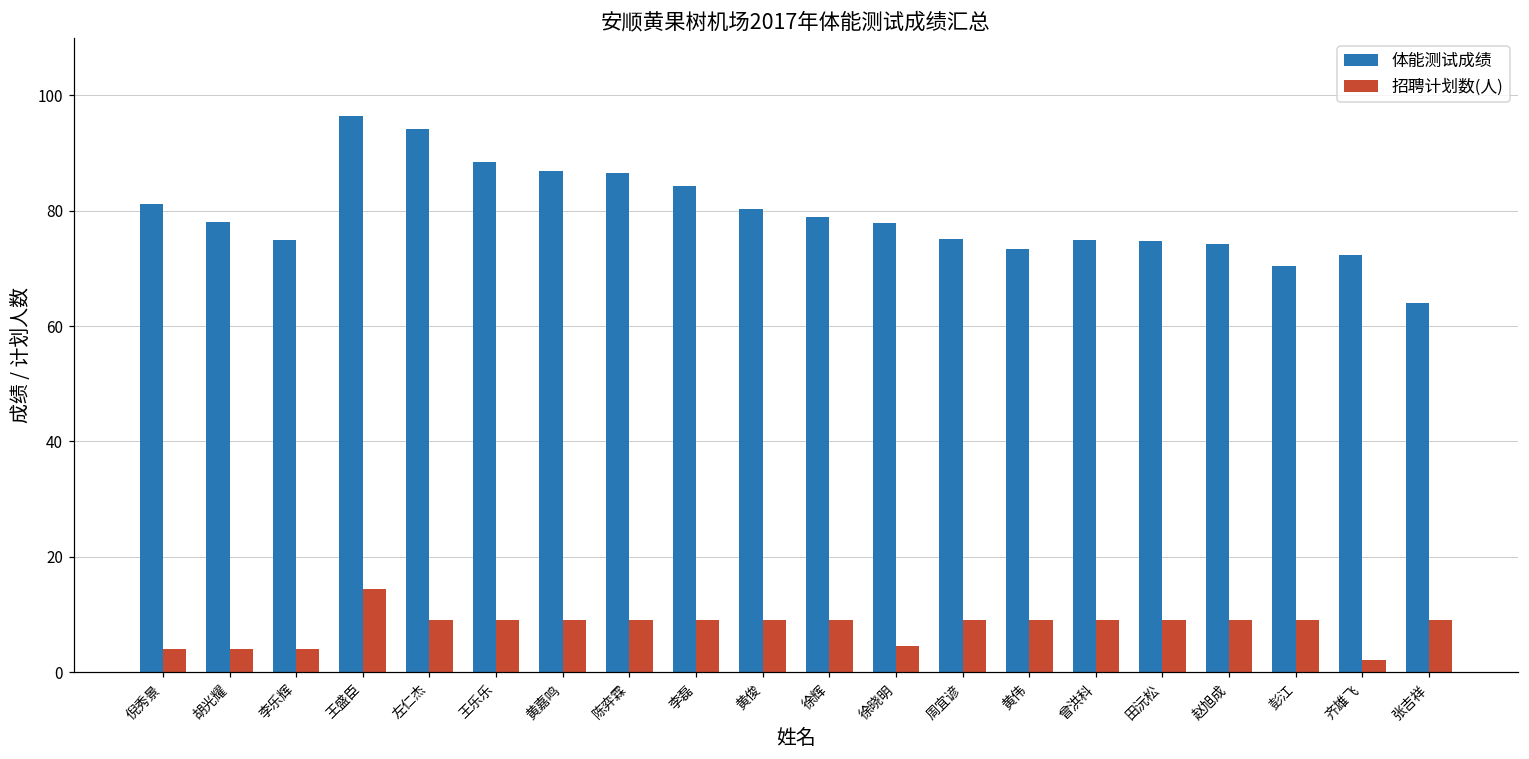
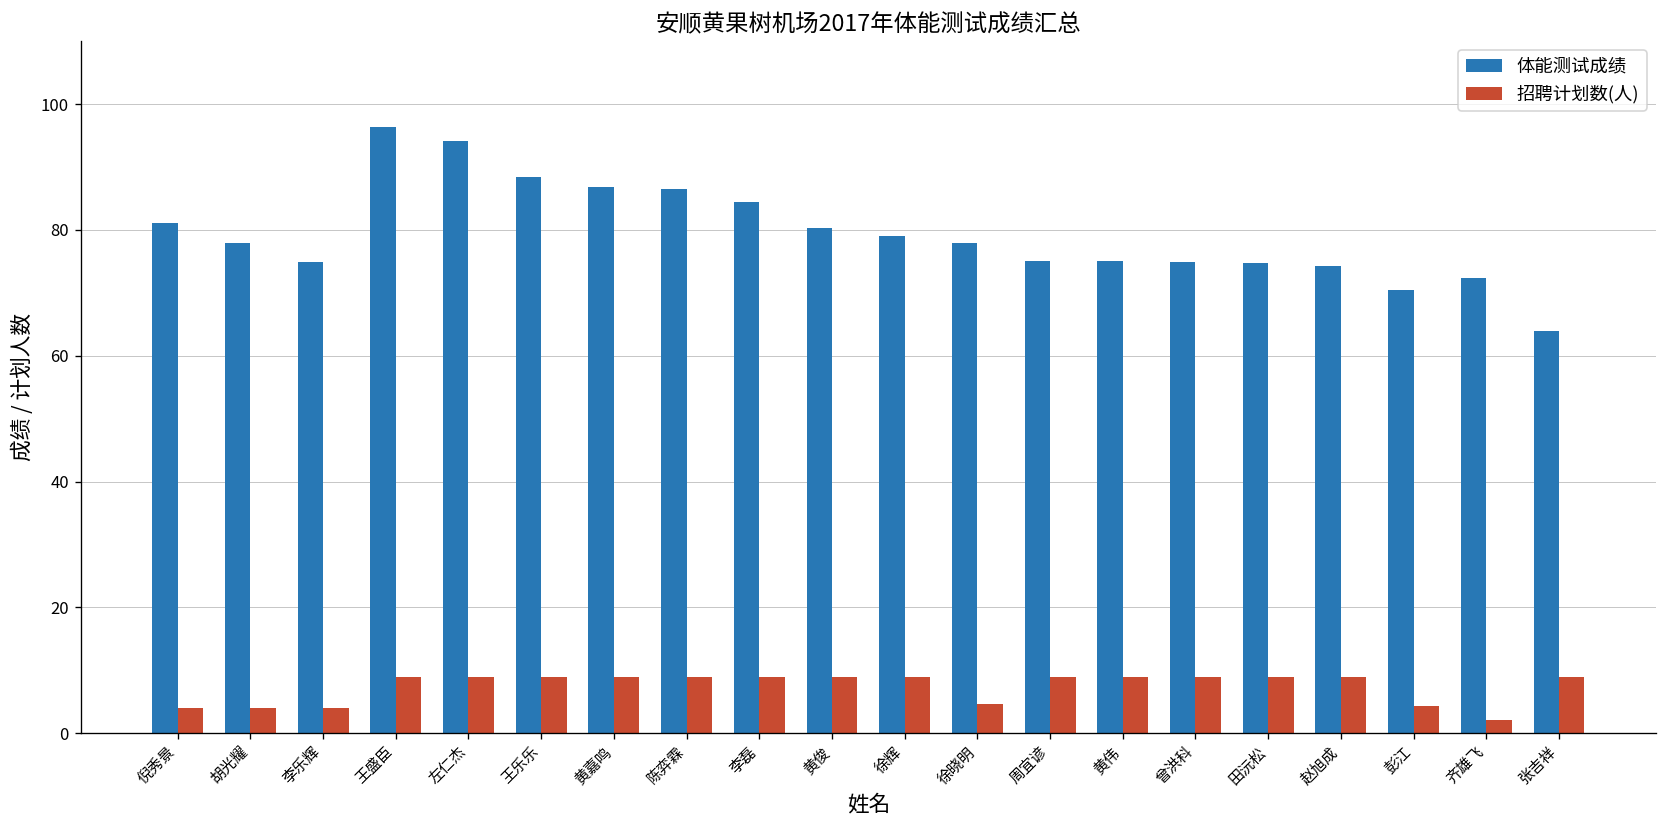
  {
    "体能测试成绩": {
      "倪秀景": 81,
      "胡光耀": 78,
      "李乐辉": 75,
      "王盛臣": 96,
      "左仁杰": 94,
      "王乐乐": 88,
      "黄嘉鸣": 87,
      "陈弈霖": 87,
      "李磊": 84,
      "黄俊": 80,
      "徐辉": 79,
      "徐晓明": 78,
      "周宜谚": 75,
-     "黄伟": 73,
+     "黄伟": 75,
      "曾洪科": 75,
      "田沅松": 75,
      "赵旭成": 74,
      "彭江": 70,
      "齐雄飞": 72,
      "张吉祥": 64
    },
    "招聘计划数(人)": {
      "倪秀景": 4,
      "胡光耀": 4,
      "李乐辉": 4,
-     "王盛臣": 14,
+     "王盛臣": 9,
      "左仁杰": 9,
      "王乐乐": 9,
      "黄嘉鸣": 9,
      "陈弈霖": 9,
      "李磊": 9,
      "黄俊": 9,
      "徐辉": 9,
      "徐晓明": 5,
      "周宜谚": 9,
      "黄伟": 9,
      "曾洪科": 9,
      "田沅松": 9,
      "赵旭成": 9,
-     "彭江": 9,
+     "彭江": 4,
      "齐雄飞": 2,
      "张吉祥": 9
    }
  }
